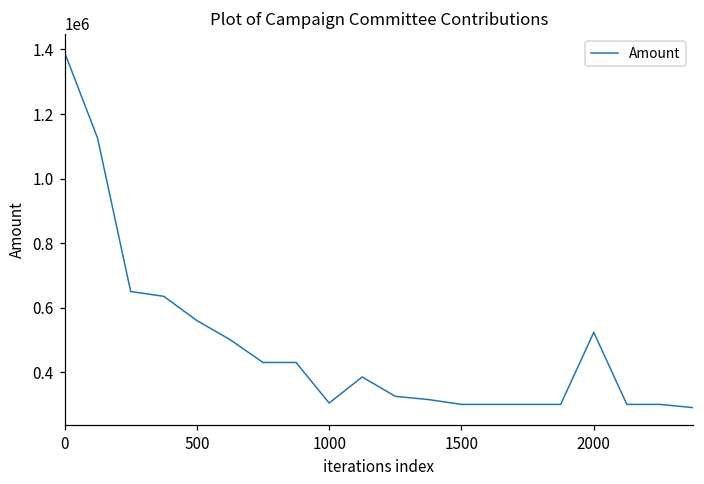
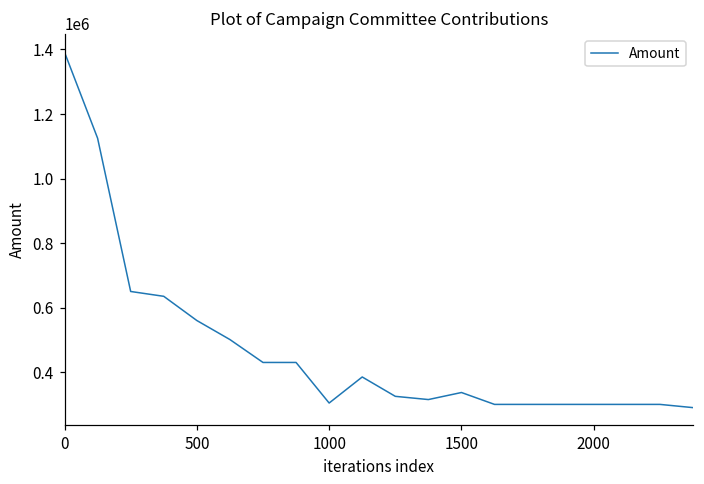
  {
    "0": 1390000,
    "500": 560000,
    "1000": 300000,
-   "1500": 300000,
-   "2000": 520000
+   "1500": 340000,
+   "2000": 300000
  }
